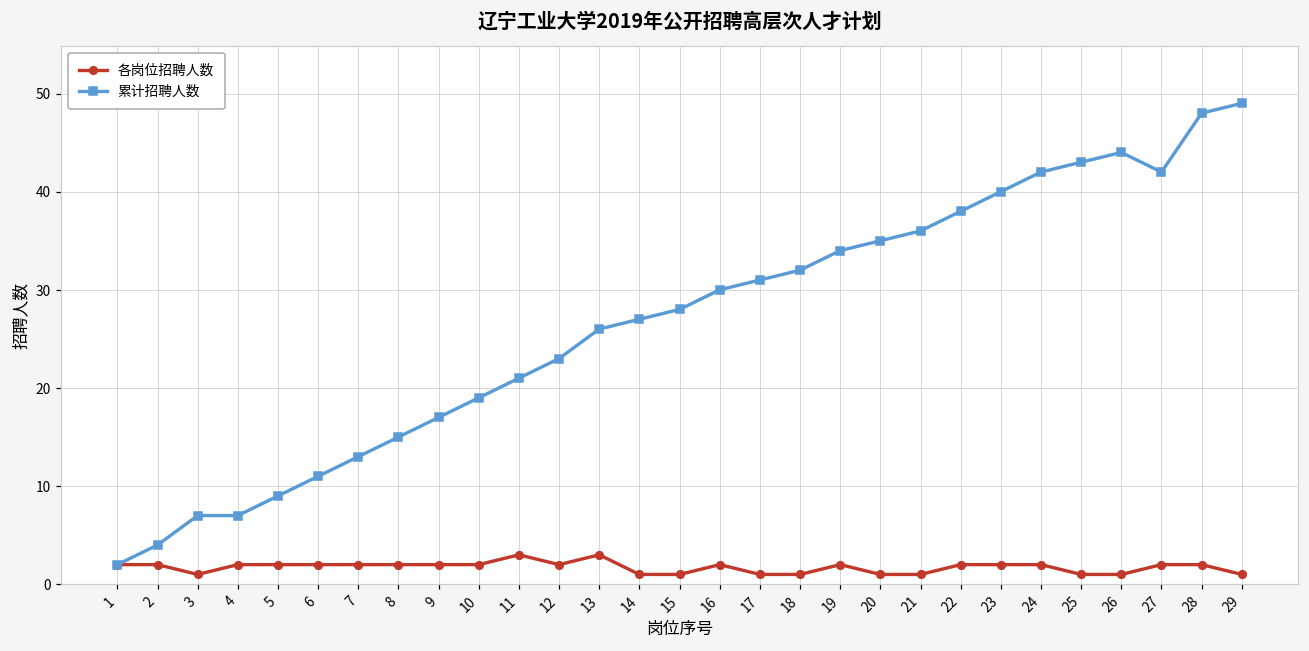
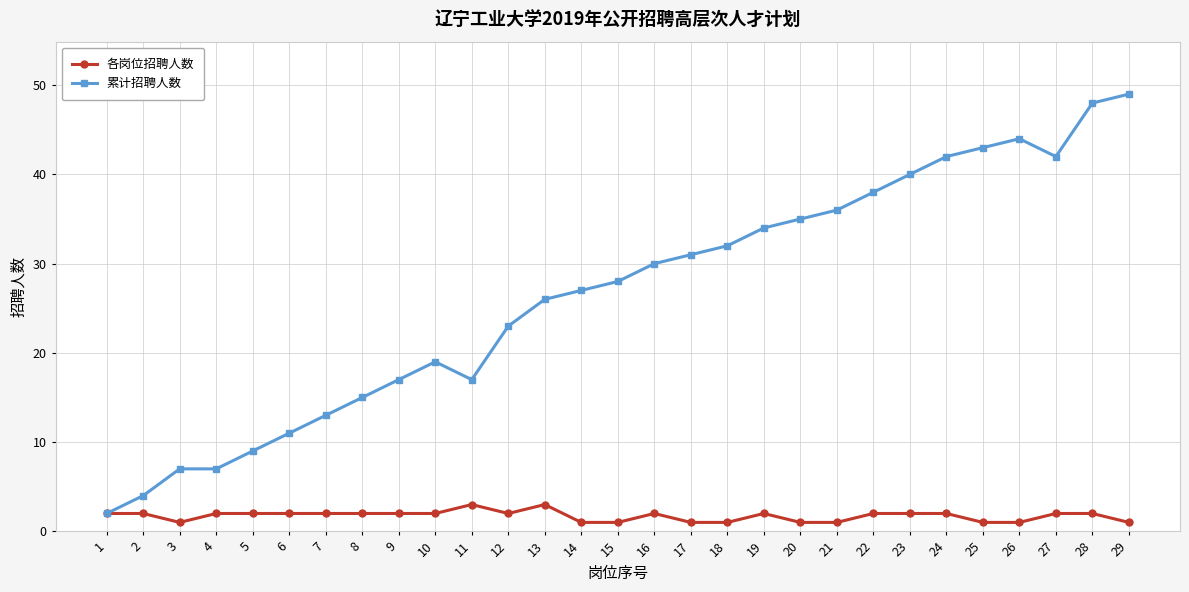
  {
    "各岗位招聘人数": {
      "2": 2,
      "3": 1,
      "4": 2,
      "5": 2,
      "6": 2,
      "7": 2,
      "8": 2,
      "9": 2,
      "10": 2,
      "11": 3,
      "12": 2,
      "13": 3,
      "14": 1,
      "15": 1,
      "16": 2,
      "17": 1,
      "18": 1,
      "19": 2,
      "20": 1,
      "21": 1,
      "22": 2,
      "23": 2,
      "24": 2,
      "25": 1,
      "26": 1,
      "27": 2,
      "28": 2,
      "29": 1
    },
    "累计招聘人数": {
      "2": 4,
      "3": 7,
      "4": 7,
      "5": 9,
      "6": 11,
      "7": 13,
      "8": 15,
      "9": 17,
      "10": 19,
-     "11": 21,
+     "11": 17,
      "12": 23,
      "13": 26,
      "14": 27,
      "15": 28,
      "16": 30,
      "17": 31,
      "18": 32,
      "19": 34,
      "20": 35,
      "21": 36,
      "22": 38,
      "23": 40,
      "24": 42,
      "25": 43,
      "26": 44,
      "27": 42,
      "28": 48,
      "29": 49
    }
  }
